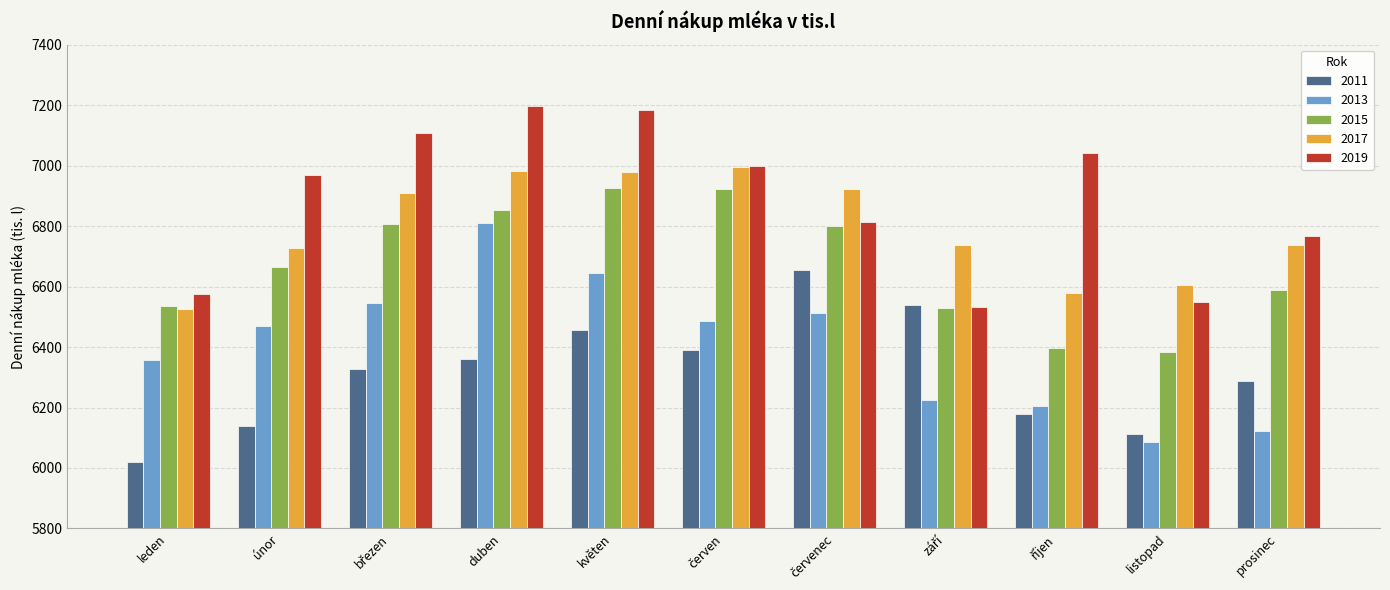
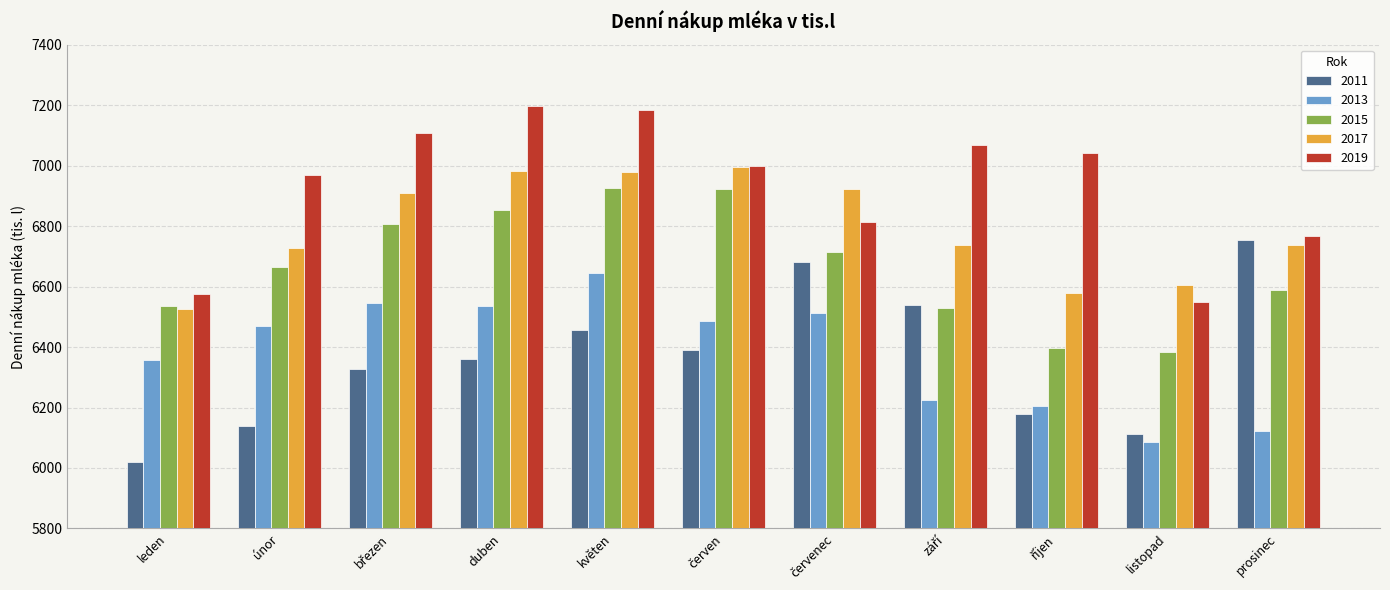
  {
    "2011": {
      "leden": 6020,
      "únor": 6140,
      "březen": 6330,
      "duben": 6360,
      "květen": 6460,
      "červen": 6390,
-     "červenec": 6660,
+     "červenec": 6680,
      "září": 6540,
      "říjen": 6180,
      "listopad": 6110,
-     "prosinec": 6290
+     "prosinec": 6750
    },
    "2013": {
      "leden": 6360,
      "únor": 6470,
      "březen": 6550,
-     "duben": 6810,
+     "duben": 6540,
      "květen": 6640,
      "červen": 6490,
      "červenec": 6510,
      "září": 6220,
      "říjen": 6210,
      "listopad": 6090,
      "prosinec": 6120
    },
    "2015": {
      "leden": 6540,
      "únor": 6660,
      "březen": 6810,
      "duben": 6850,
      "květen": 6920,
      "červen": 6920,
-     "červenec": 6800,
+     "červenec": 6710,
      "září": 6530,
      "říjen": 6400,
      "listopad": 6380,
      "prosinec": 6590
    },
    "2017": {
      "leden": 6530,
      "únor": 6730,
      "březen": 6910,
      "duben": 6980,
      "květen": 6980,
      "červen": 6990,
      "červenec": 6920,
      "září": 6740,
      "říjen": 6580,
      "listopad": 6610,
      "prosinec": 6740
    },
    "2019": {
      "leden": 6580,
      "únor": 6970,
      "březen": 7110,
      "duben": 7200,
      "květen": 7180,
      "červen": 7000,
      "červenec": 6810,
-     "září": 6530,
+     "září": 7070,
      "říjen": 7040,
      "listopad": 6550,
      "prosinec": 6770
    }
  }
